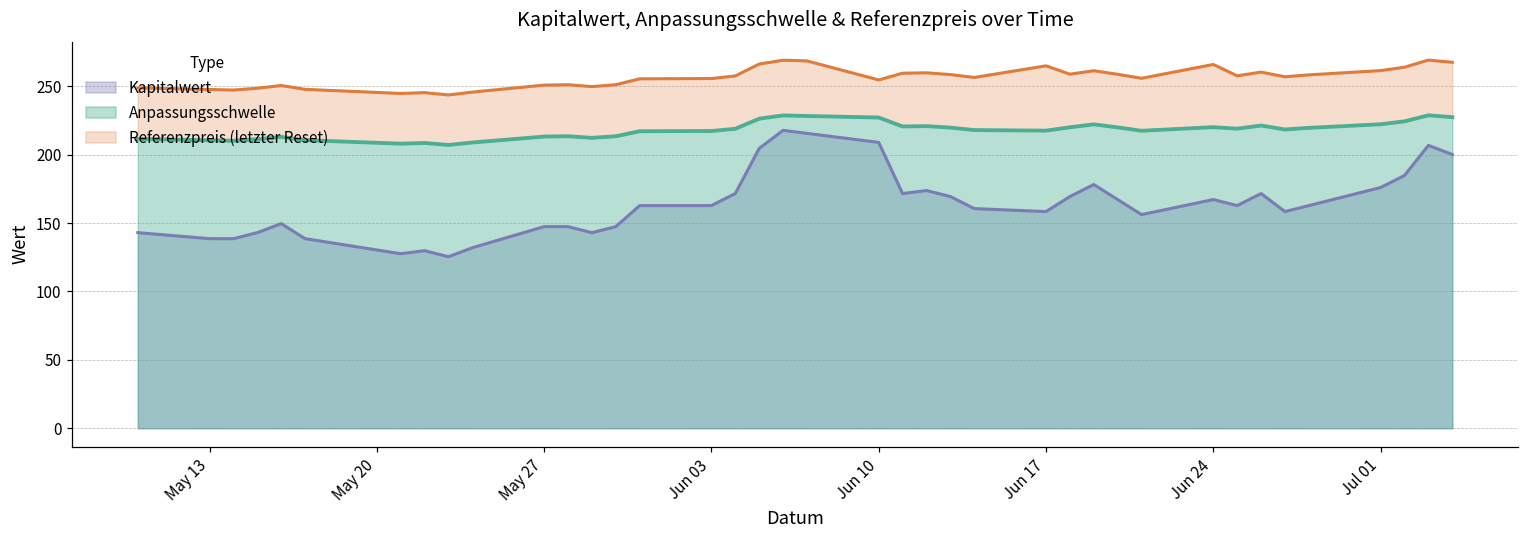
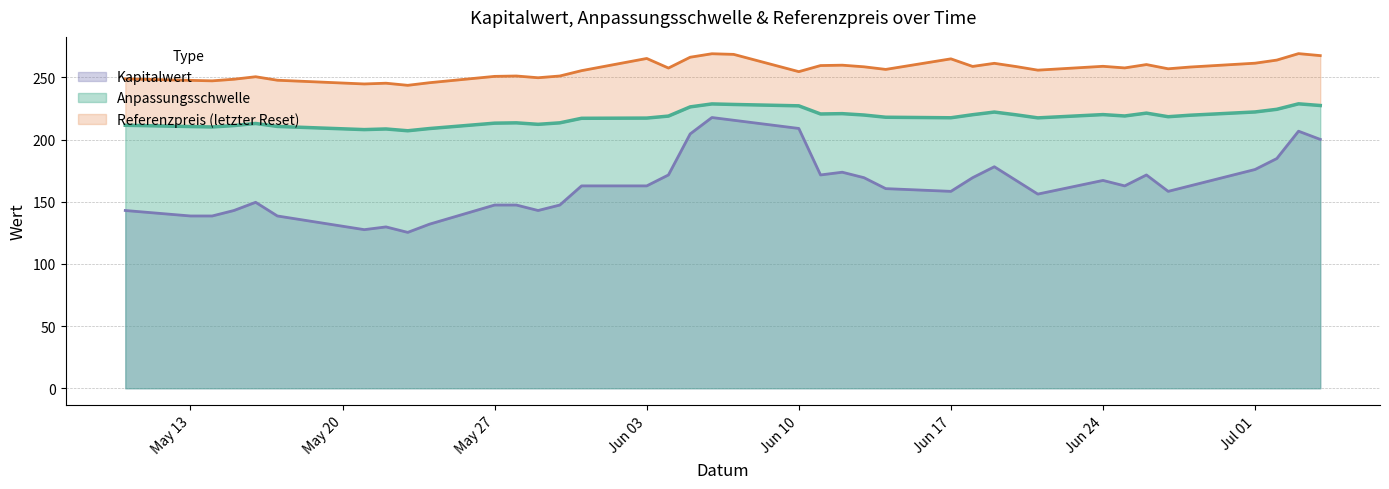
  {
    "Referenzpreis (letzter Reset)": {
      "May 13": 248,
      "May 27": 251,
-     "Jun 03": 256,
+     "Jun 03": 265,
      "Jun 10": 255,
      "Jun 17": 265,
-     "Jun 24": 266,
+     "Jun 24": 259,
      "Jul 01": 262
    }
  }
